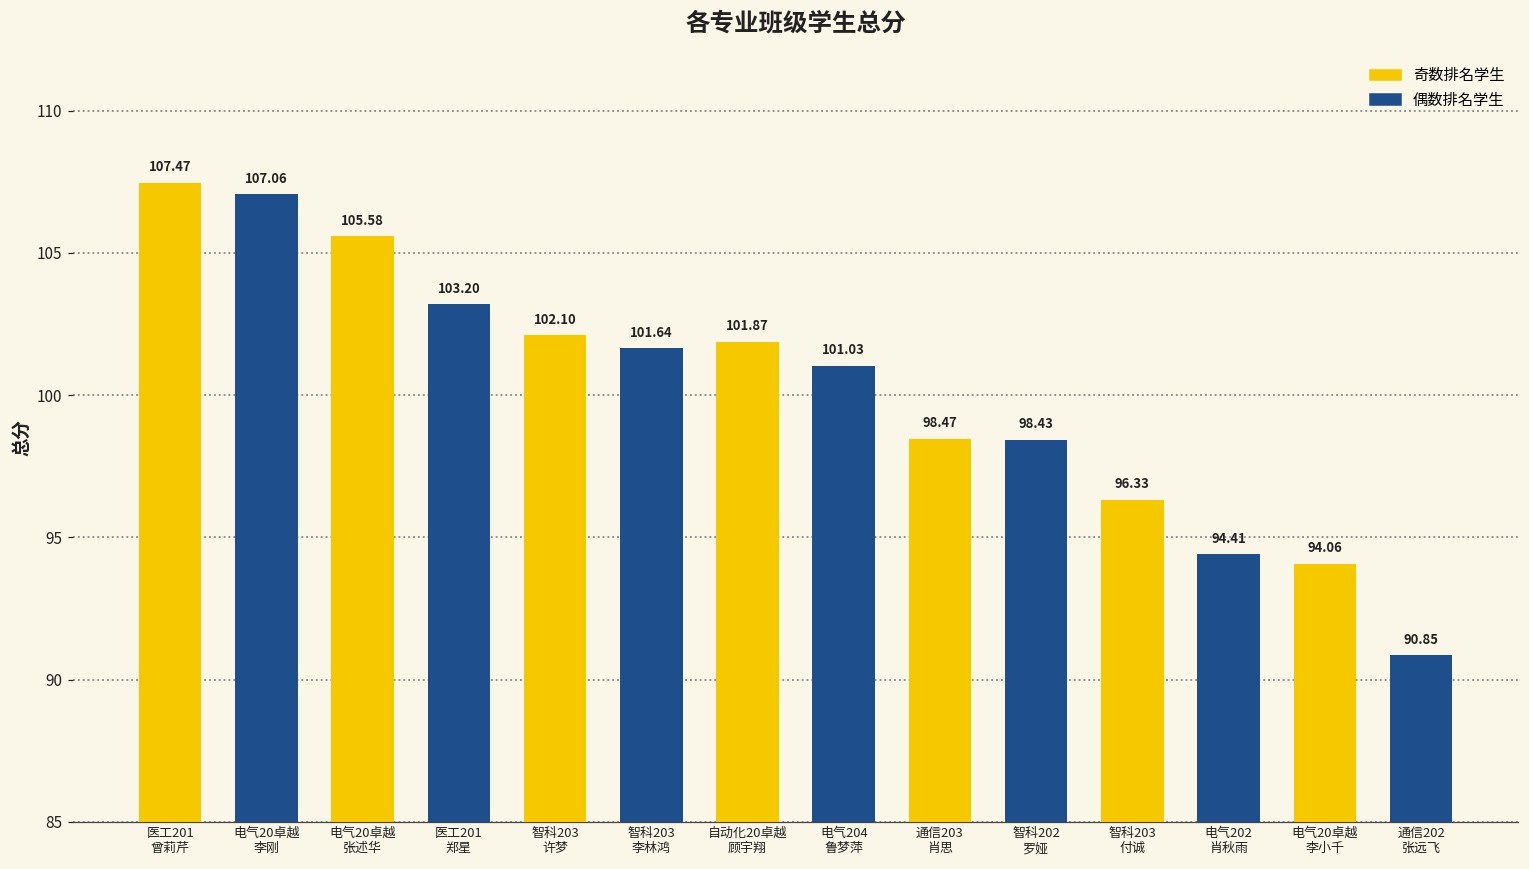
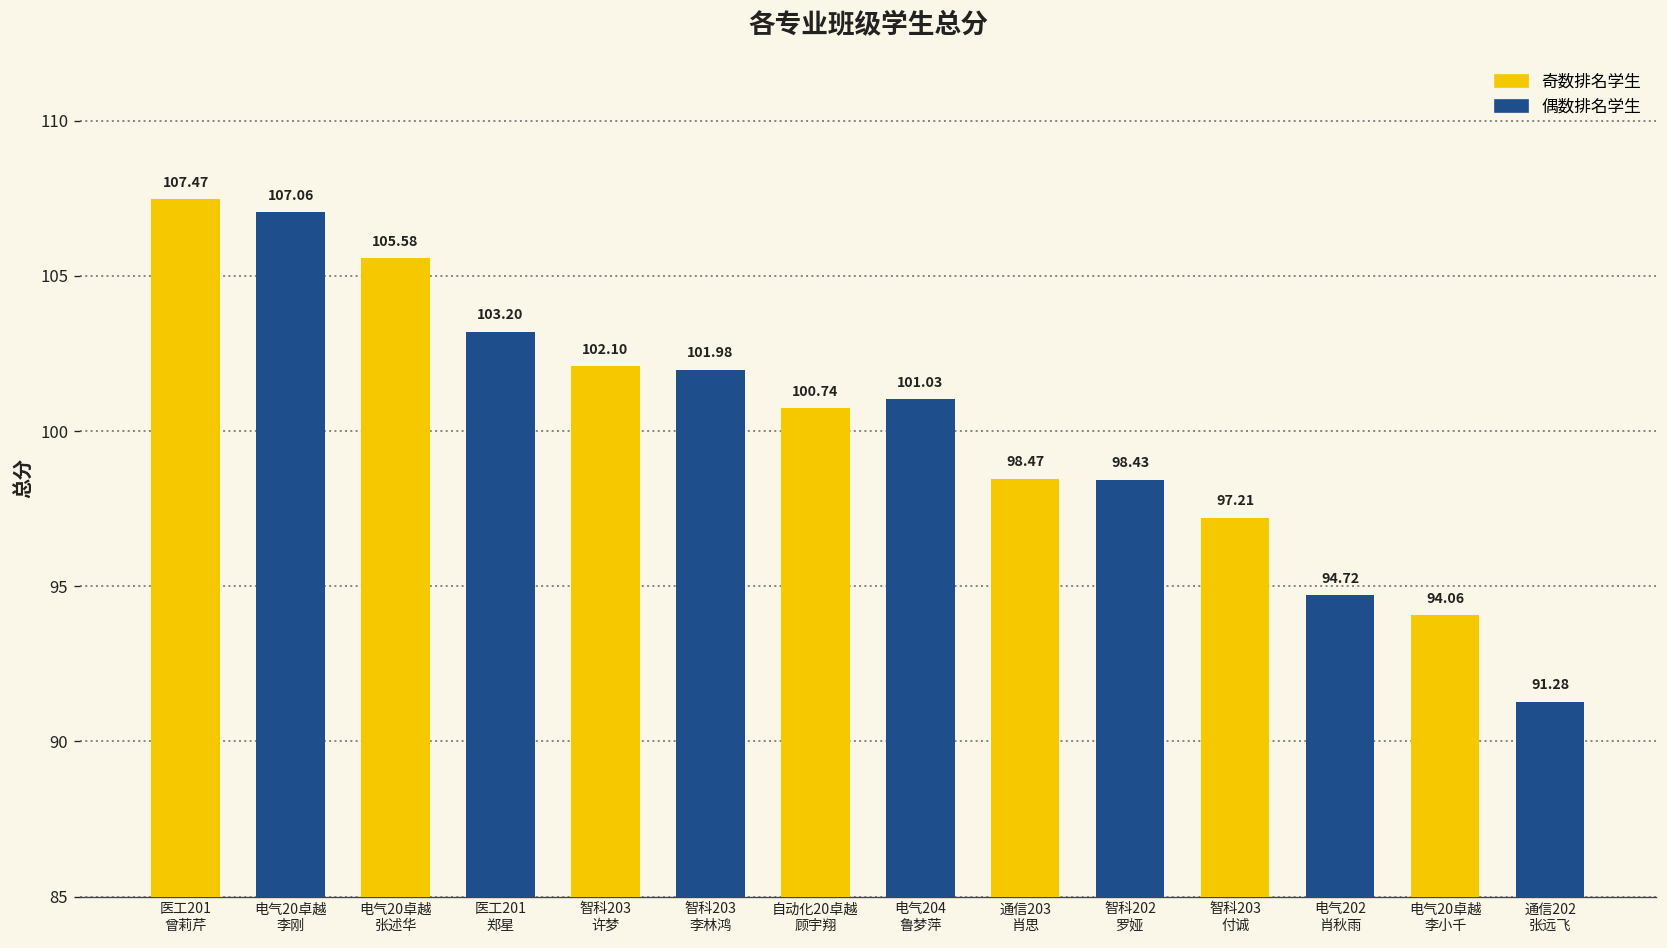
  {
    "医工201 曾莉芹": 107.47,
    "电气20卓越 李刚": 107.06,
    "电气20卓越 张述华": 105.58,
    "医工201 郑星": 103.20,
    "智科203 许梦": 102.10,
-   "智科203 李林鸿": 101.64,
-   "自动化20卓越 顾宇翔": 101.87,
+   "智科203 李林鸿": 101.98,
+   "自动化20卓越 顾宇翔": 100.74,
    "电气204 鲁梦萍": 101.03,
    "通信203 肖思": 98.47,
    "智科202 罗娅": 98.43,
-   "智科203 付诚": 96.33,
-   "电气202 肖秋雨": 94.41,
+   "智科203 付诚": 97.21,
+   "电气202 肖秋雨": 94.72,
    "电气20卓越 李小千": 94.06,
-   "通信202 张远飞": 90.85
+   "通信202 张远飞": 91.28
  }
